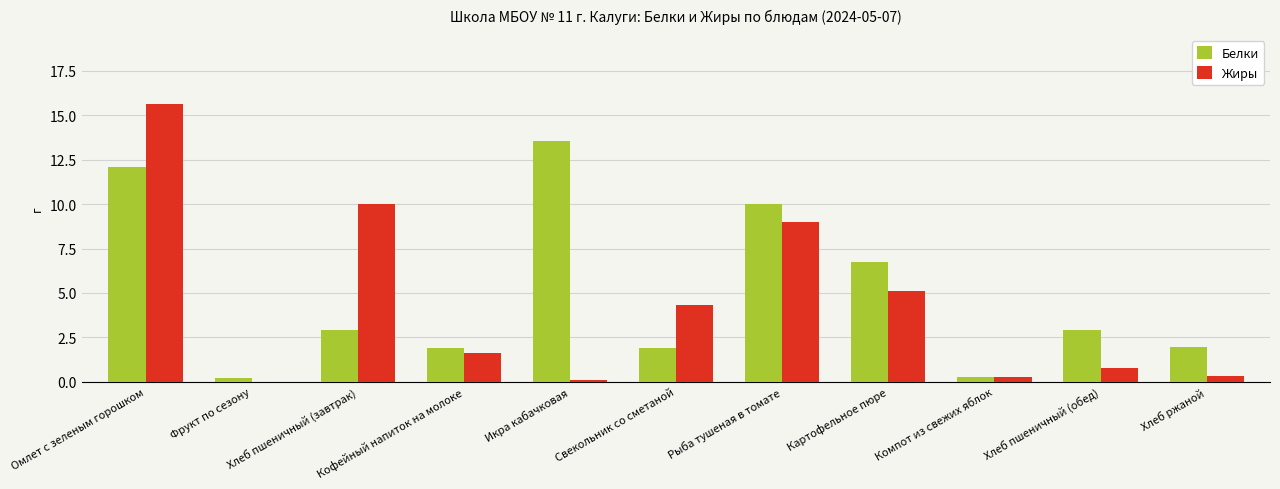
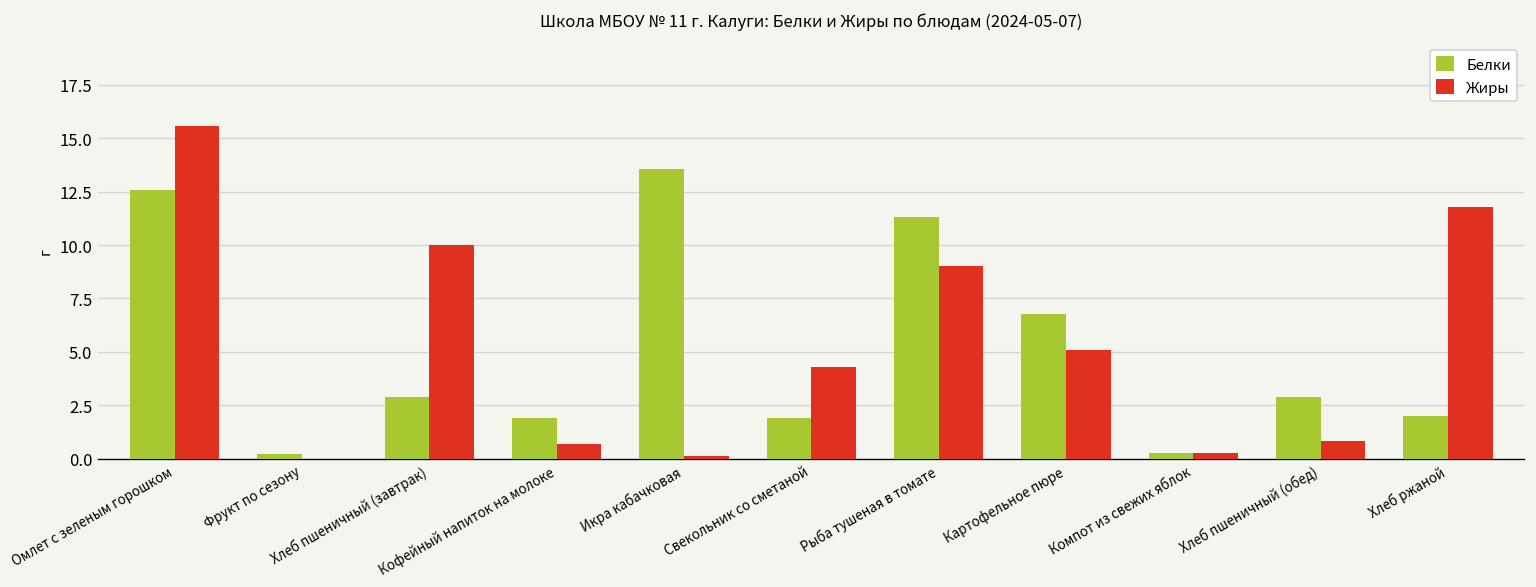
  {
    "Белки": {
-     "Омлет с зеленым горошком": 12.1,
+     "Омлет с зеленым горошком": 12.6,
      "Фрукт по сезону": 0.2,
      "Хлеб пшеничный (завтрак)": 2.9,
      "Кофейный напиток на молоке": 1.9,
      "Икра кабачковая": 13.6,
      "Свекольник со сметаной": 1.9,
-     "Рыба тушеная в томате": 10.0,
+     "Рыба тушеная в томате": 11.3,
      "Картофельное пюре": 6.8,
      "Компот из свежих яблок": 0.3,
      "Хлеб пшеничный (обед)": 2.9,
      "Хлеб ржаной": 2.0
    },
    "Жиры": {
      "Омлет с зеленым горошком": 15.6,
      "Фрукт по сезону": 0.0,
      "Хлеб пшеничный (завтрак)": 10.0,
-     "Кофейный напиток на молоке": 1.6,
+     "Кофейный напиток на молоке": 0.7,
      "Свекольник со сметаной": 4.3,
      "Рыба тушеная в томате": 9.0,
      "Картофельное пюре": 5.1,
      "Компот из свежих яблок": 0.3,
      "Хлеб пшеничный (обед)": 0.8,
-     "Хлеб ржаной": 0.4
+     "Хлеб ржаной": 11.8
    }
  }
